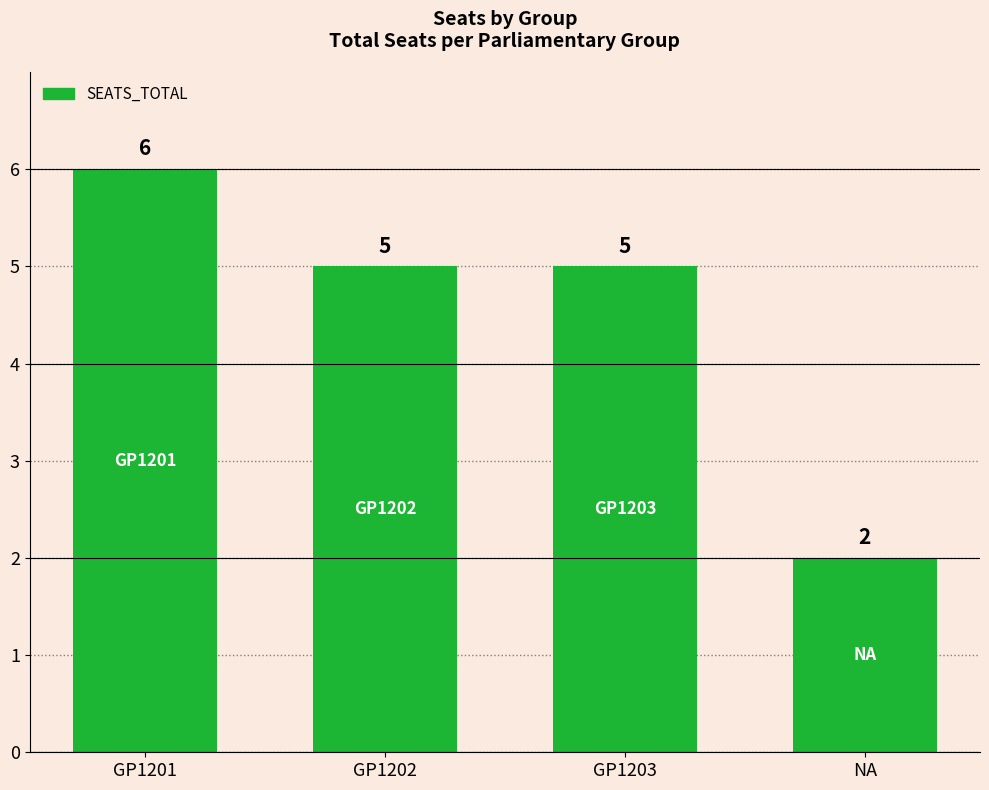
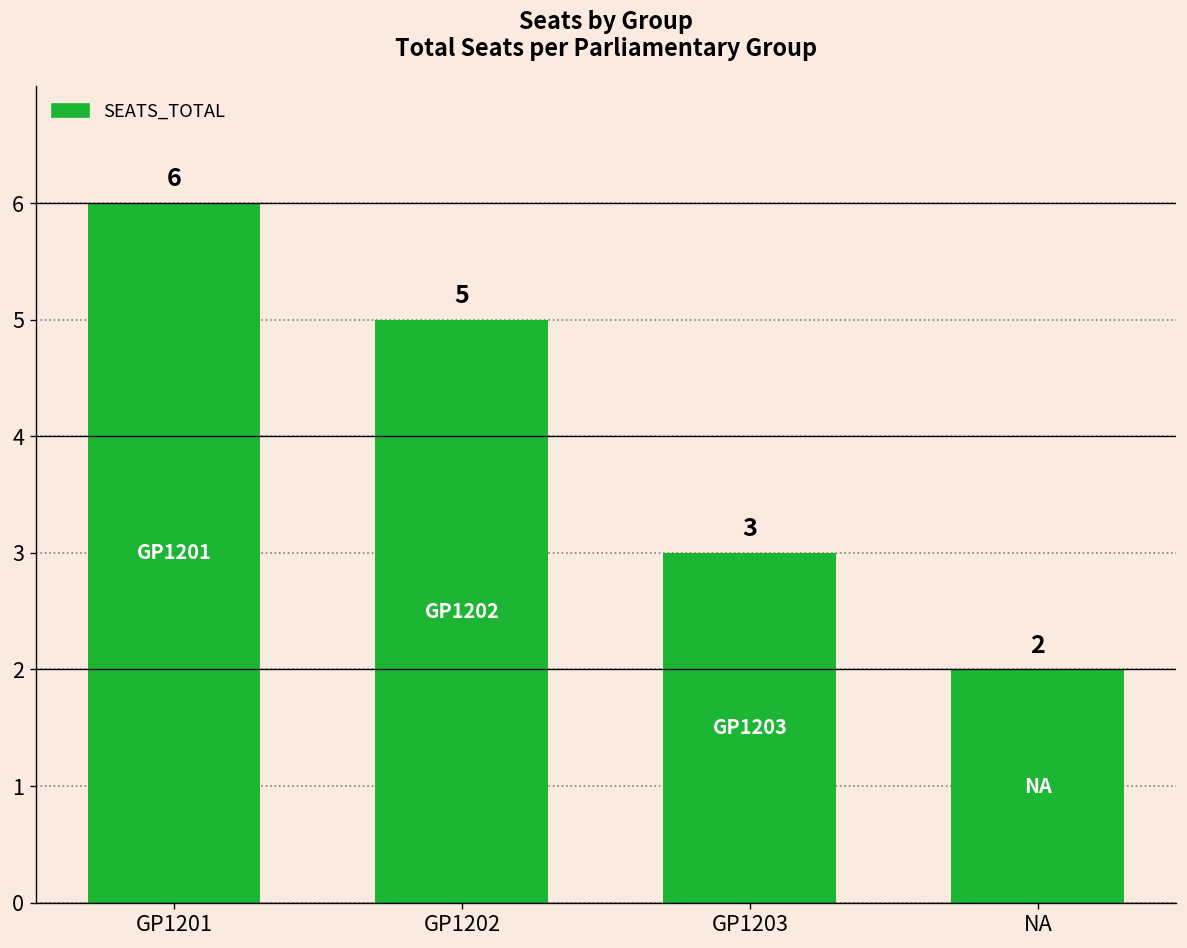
  {
    "GP1201": 6,
    "GP1202": 5,
-   "GP1203": 5,
+   "GP1203": 3,
    "NA": 2
  }
